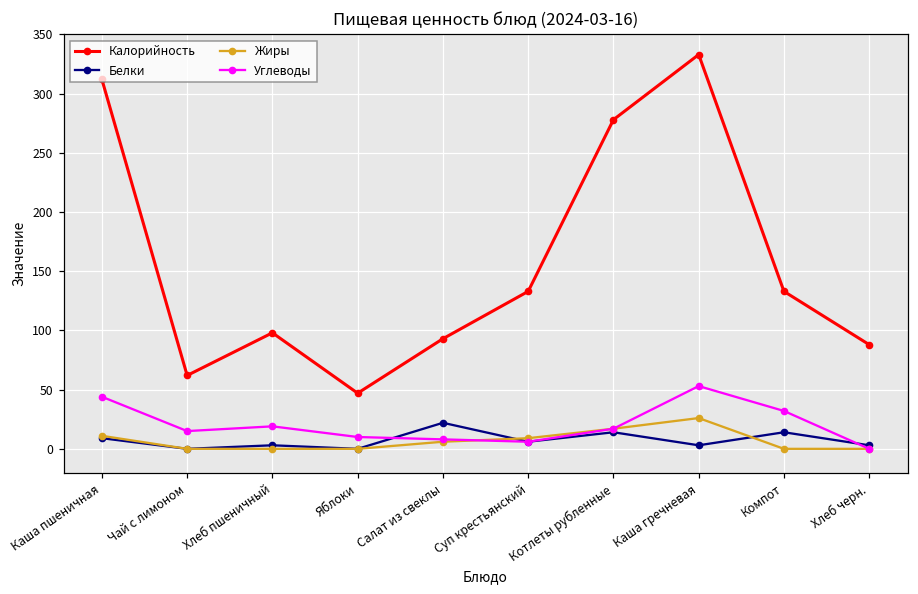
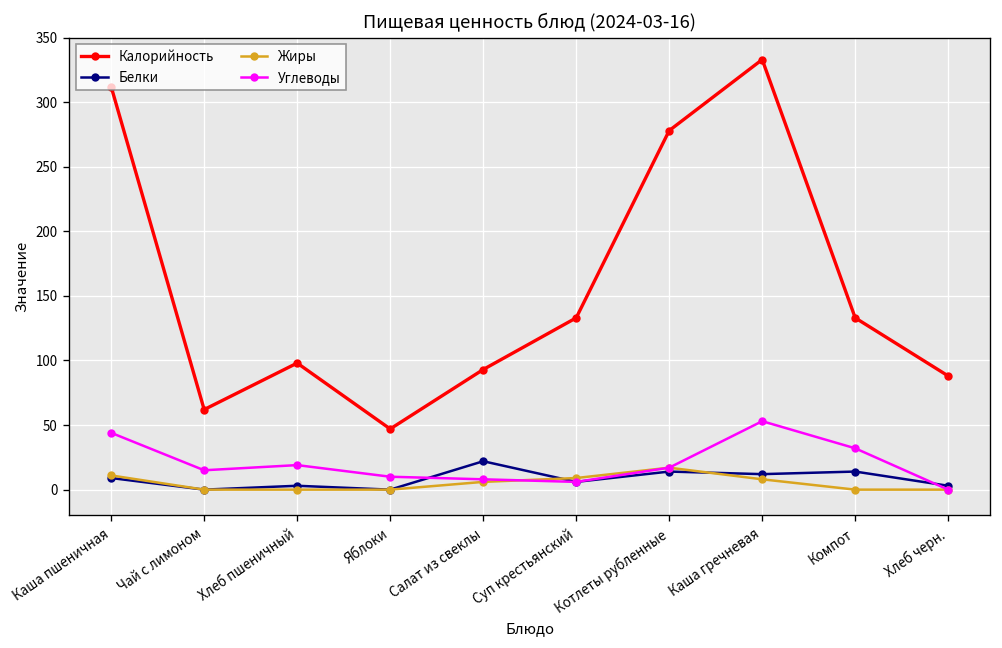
  {
    "Калорийность": {
      "Чай с лимоном": 62,
      "Хлеб пшеничный": 98,
      "Яблоки": 47,
      "Салат из свеклы": 93,
      "Суп крестьянский": 133,
      "Котлеты рубленные": 278,
      "Каша гречневая": 333,
      "Компот": 133,
      "Хлеб черн.": 88
    },
    "Белки": {
      "Хлеб пшеничный": 3,
      "Салат из свеклы": 22,
      "Котлеты рубленные": 14,
-     "Каша гречневая": 3,
+     "Каша гречневая": 12,
      "Компот": 14,
      "Хлеб черн.": 3
    },
    "Жиры": {
      "Хлеб пшеничный": 0,
      "Суп крестьянский": 9,
-     "Каша гречневая": 26,
+     "Каша гречневая": 8,
      "Компот": 0
    },
    "Углеводы": {
      "Каша пшеничная": 44,
      "Чай с лимоном": 15,
      "Хлеб пшеничный": 19,
      "Яблоки": 10,
      "Каша гречневая": 53,
      "Компот": 32
    }
  }
